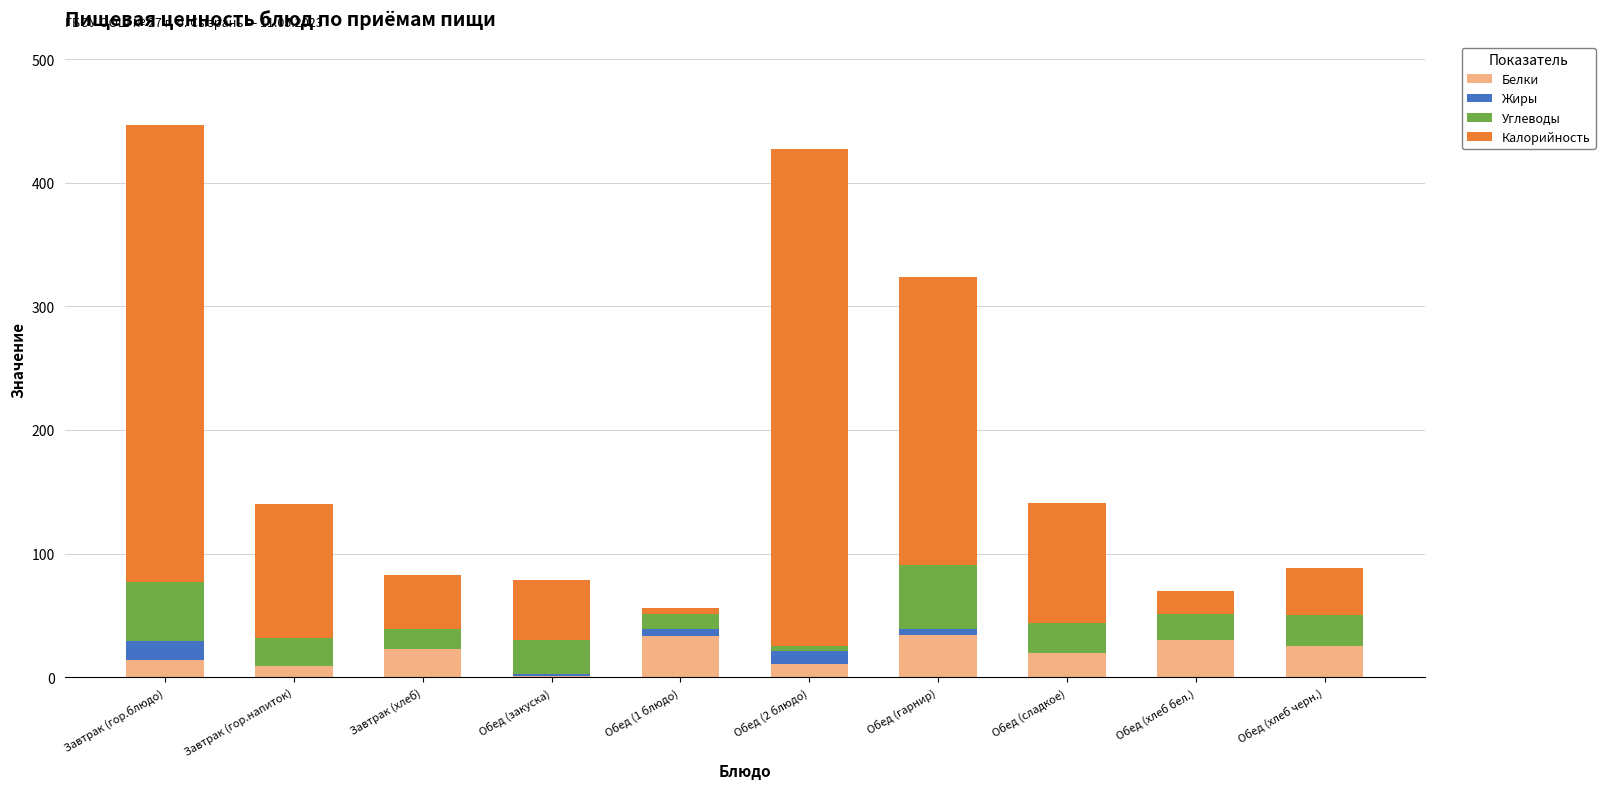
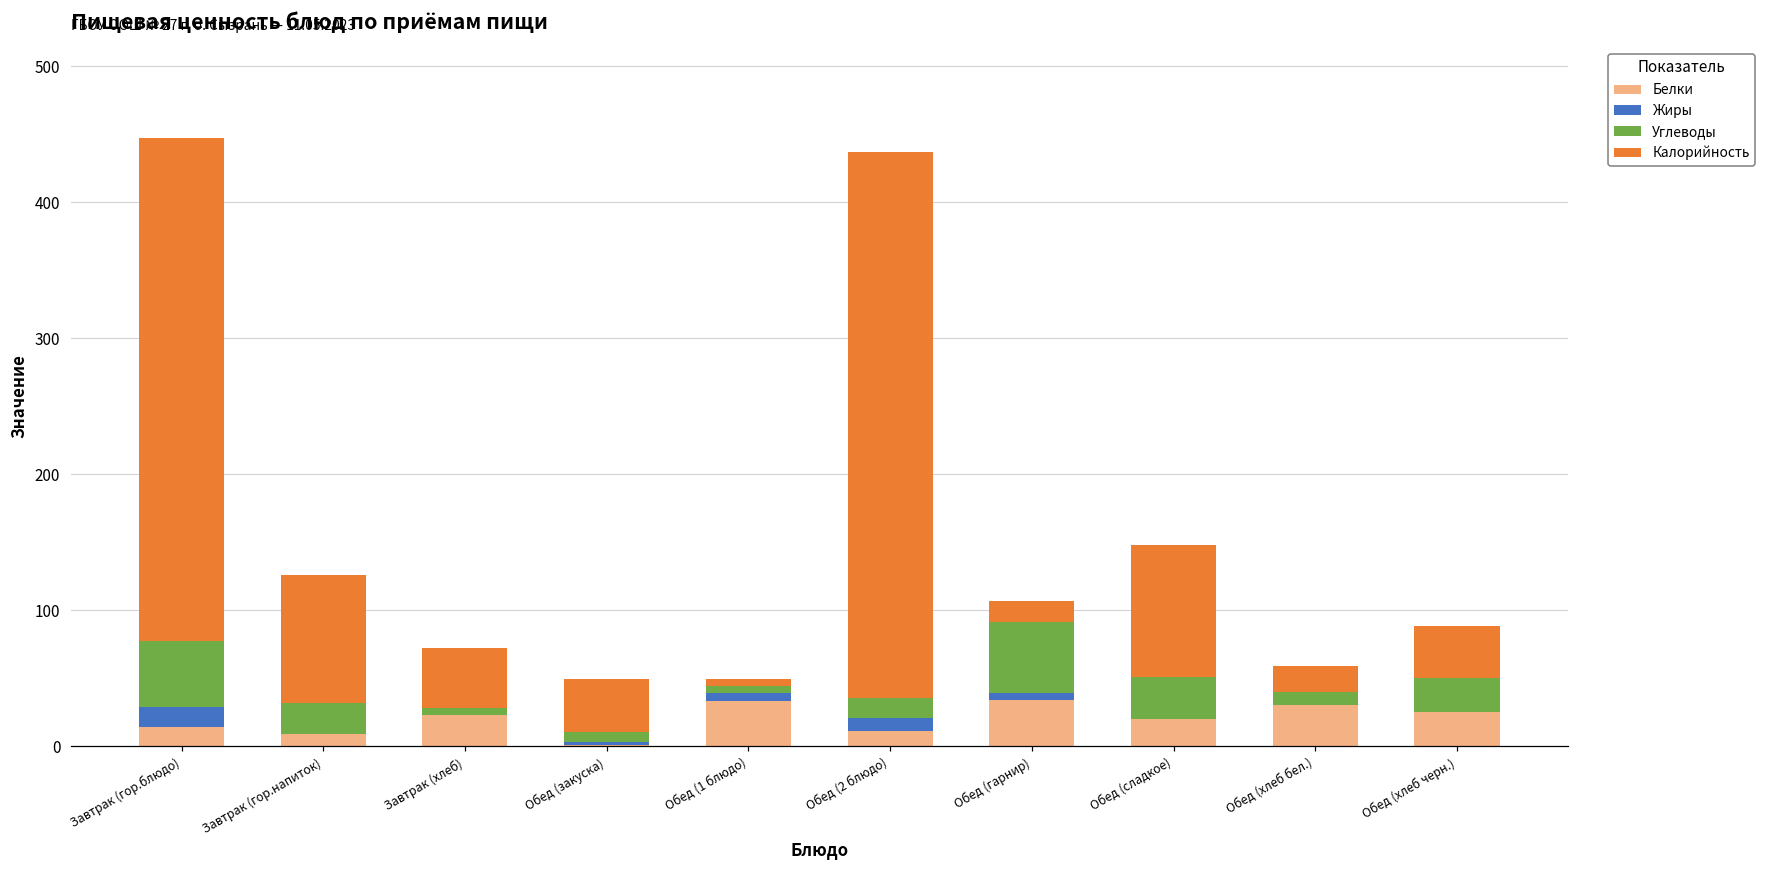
  {
    "Белки": {
      "Завтрак (гор.блюдо)": 14,
      "Завтрак (гор.напиток)": 9,
      "Завтрак (хлеб)": 23,
      "Обед (1 блюдо)": 33,
      "Обед (2 блюдо)": 11,
      "Обед (гарнир)": 34,
      "Обед (сладкое)": 20,
      "Обед (хлеб бел.)": 30,
      "Обед (хлеб черн.)": 25
    },
    "Жиры": {
      "Завтрак (гор.блюдо)": 15,
      "Завтрак (гор.напиток)": 0,
      "Завтрак (хлеб)": 0,
      "Обед (1 блюдо)": 6,
      "Обед (2 блюдо)": 10,
      "Обед (гарнир)": 5,
      "Обед (сладкое)": 0,
      "Обед (хлеб бел.)": 0,
      "Обед (хлеб черн.)": 0
    },
    "Углеводы": {
      "Завтрак (гор.блюдо)": 48,
      "Завтрак (гор.напиток)": 23,
-     "Завтрак (хлеб)": 16,
-     "Обед (закуска)": 27,
-     "Обед (1 блюдо)": 12,
-     "Обед (2 блюдо)": 4,
+     "Завтрак (хлеб)": 5,
+     "Обед (закуска)": 7,
+     "Обед (1 блюдо)": 5,
+     "Обед (2 блюдо)": 14,
      "Обед (гарнир)": 52,
-     "Обед (сладкое)": 24,
-     "Обед (хлеб бел.)": 21,
+     "Обед (сладкое)": 31,
+     "Обед (хлеб бел.)": 10,
      "Обед (хлеб черн.)": 25
    },
    "Калорийность": {
      "Завтрак (гор.блюдо)": 370,
-     "Завтрак (гор.напиток)": 108,
+     "Завтрак (гор.напиток)": 94,
      "Завтрак (хлеб)": 44,
-     "Обед (закуска)": 49,
+     "Обед (закуска)": 39,
      "Обед (1 блюдо)": 5,
      "Обед (2 блюдо)": 402,
-     "Обед (гарнир)": 233,
+     "Обед (гарнир)": 16,
      "Обед (сладкое)": 97,
      "Обед (хлеб бел.)": 19,
      "Обед (хлеб черн.)": 38
    }
  }
